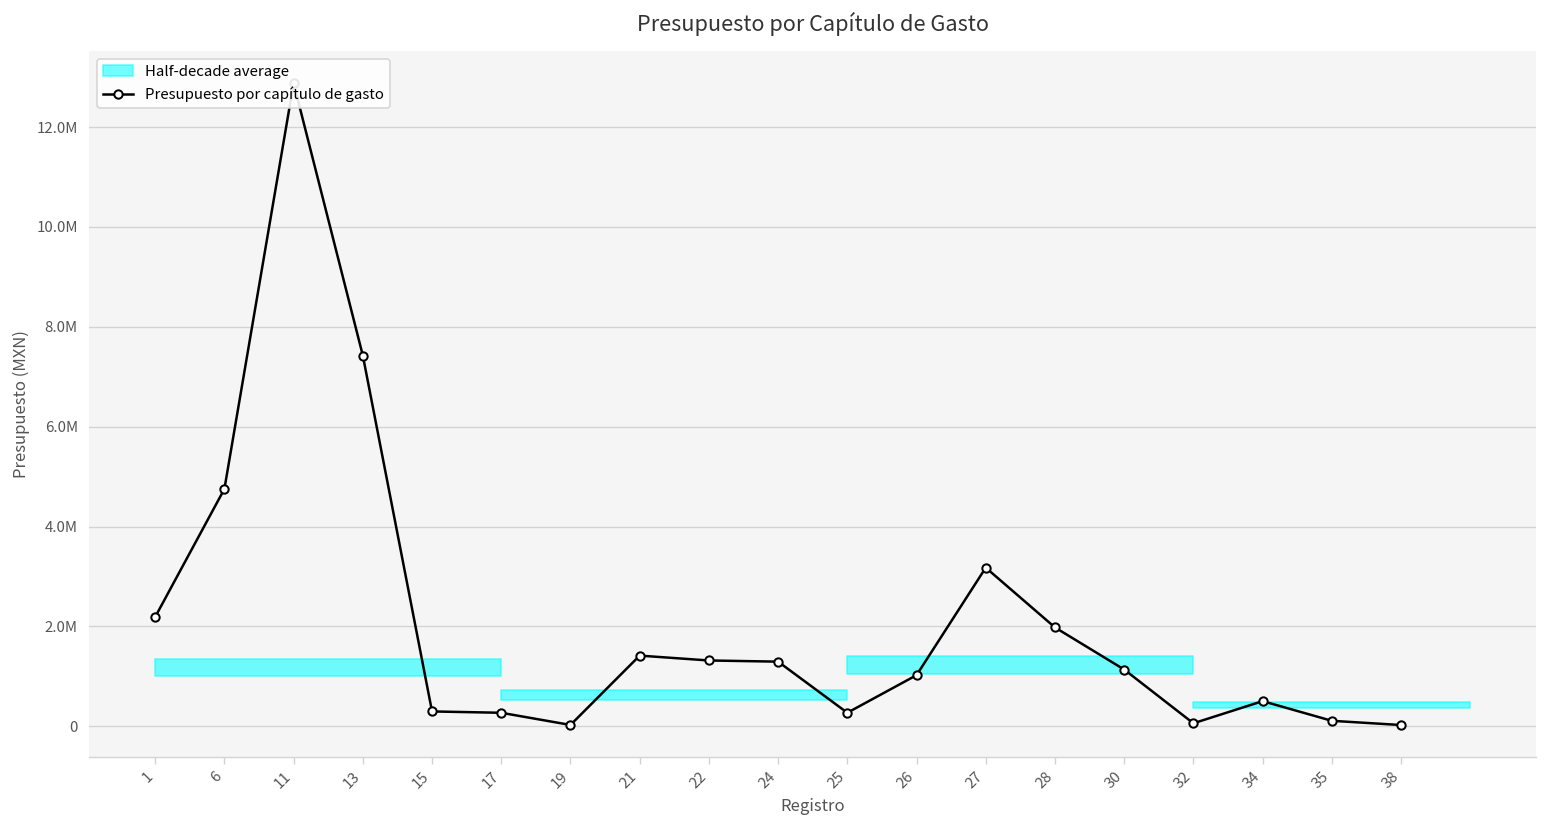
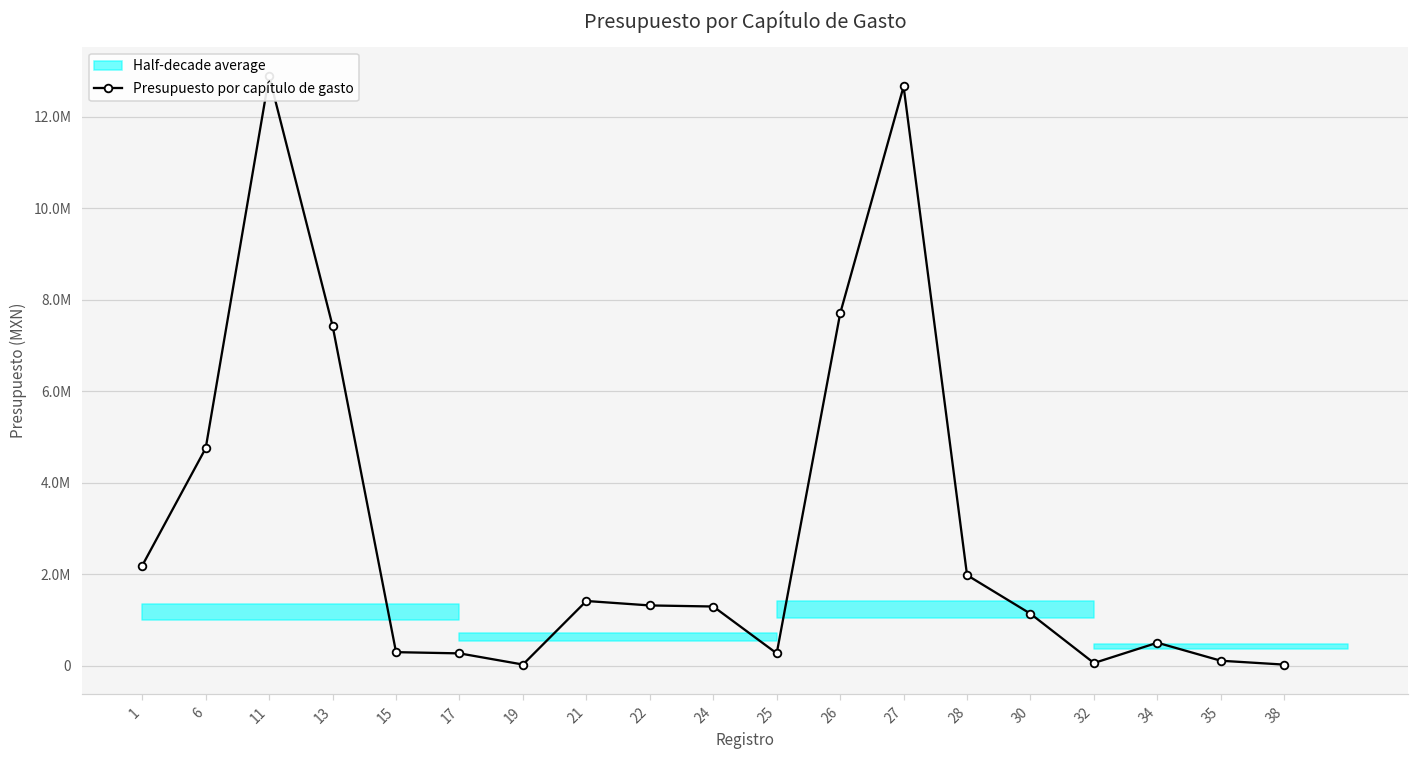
  {
    "Presupuesto por capítulo de gasto": {
      "1": 2200000,
      "6": 4800000,
      "13": 7400000,
      "15": 300000,
      "17": 300000,
      "19": 0,
      "21": 1400000,
      "22": 1300000,
      "24": 1300000,
      "25": 300000,
-     "26": 1000000,
-     "27": 3200000,
+     "26": 7700000,
+     "27": 12700000,
      "28": 2000000,
      "30": 1100000,
      "32": 100000,
      "34": 500000,
      "35": 100000,
      "38": 0
    }
  }
